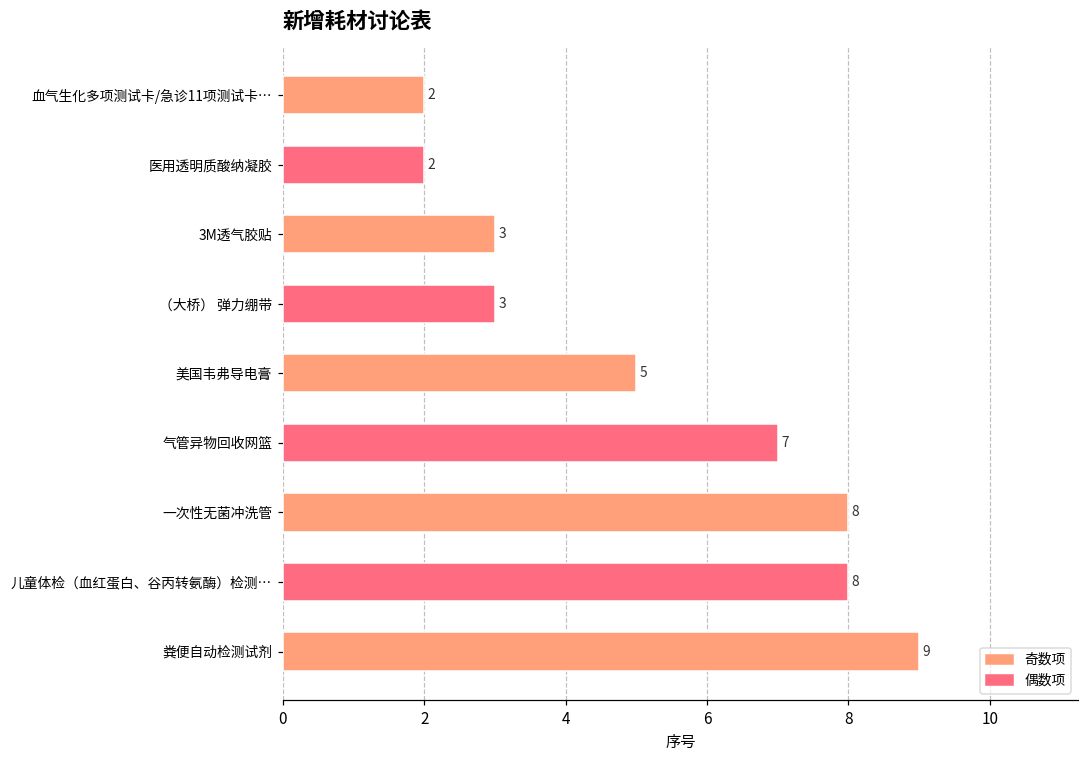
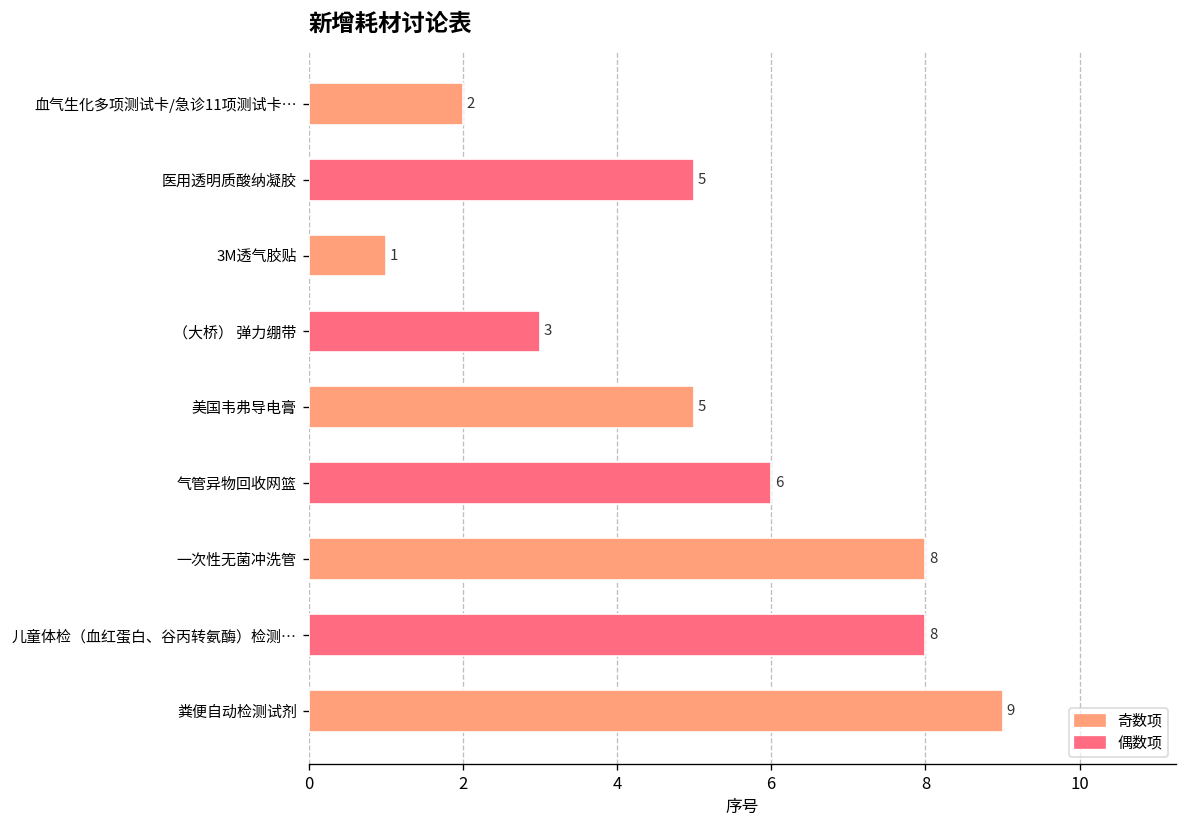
  {
    "血气生化多项测试卡/急诊11项测试卡…": 2,
-   "医用透明质酸纳凝胶": 2,
-   "3M透气胶贴": 3,
+   "医用透明质酸纳凝胶": 5,
+   "3M透气胶贴": 1,
    "（大桥） 弹力绷带": 3,
    "美国韦弗导电膏": 5,
-   "气管异物回收网篮": 7,
+   "气管异物回收网篮": 6,
    "一次性无菌冲洗管": 8,
    "儿童体检（血红蛋白、谷丙转氨酶）检测…": 8,
    "粪便自动检测试剂": 9
  }
